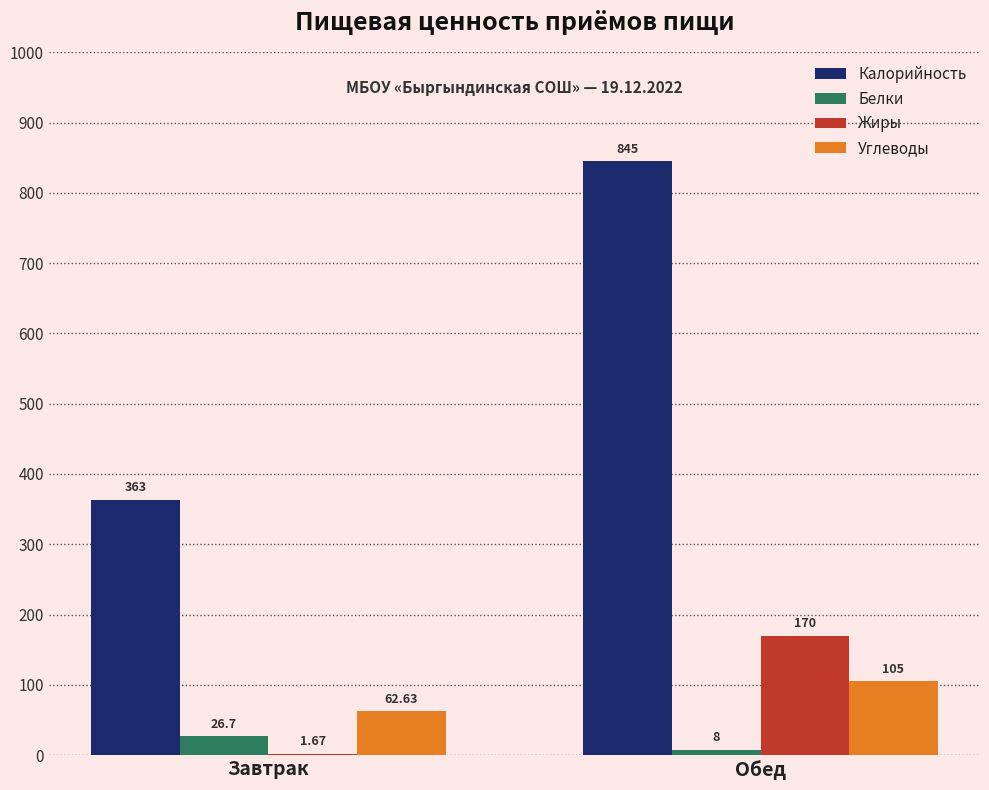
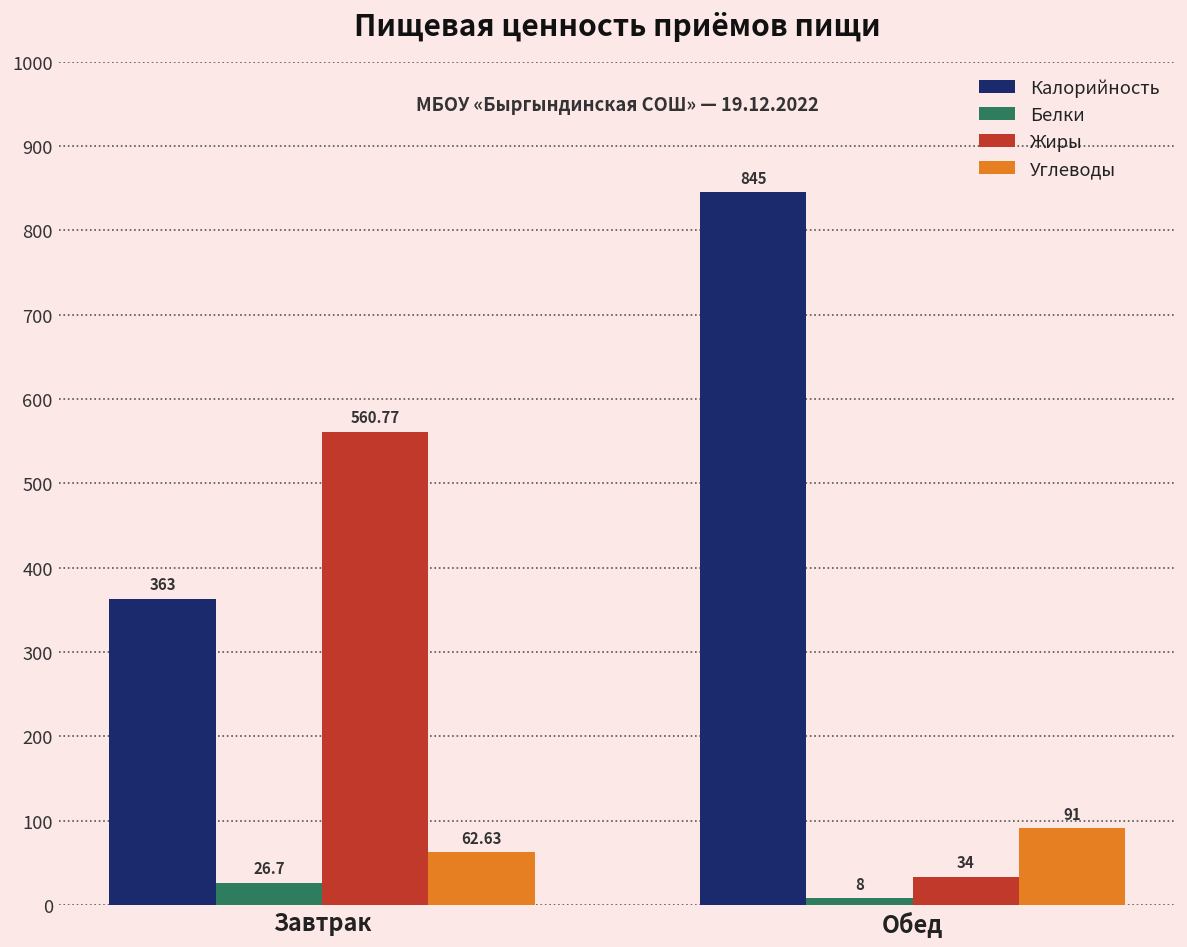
  {
    "Калорийность": {
      "Завтрак": 363,
      "Обед": 845
    },
    "Белки": {
      "Завтрак": 26.7,
      "Обед": 8
    },
    "Жиры": {
-     "Завтрак": 1.67,
-     "Обед": 170
+     "Завтрак": 560.77,
+     "Обед": 34
    },
    "Углеводы": {
      "Завтрак": 62.63,
-     "Обед": 105
+     "Обед": 91
    }
  }
